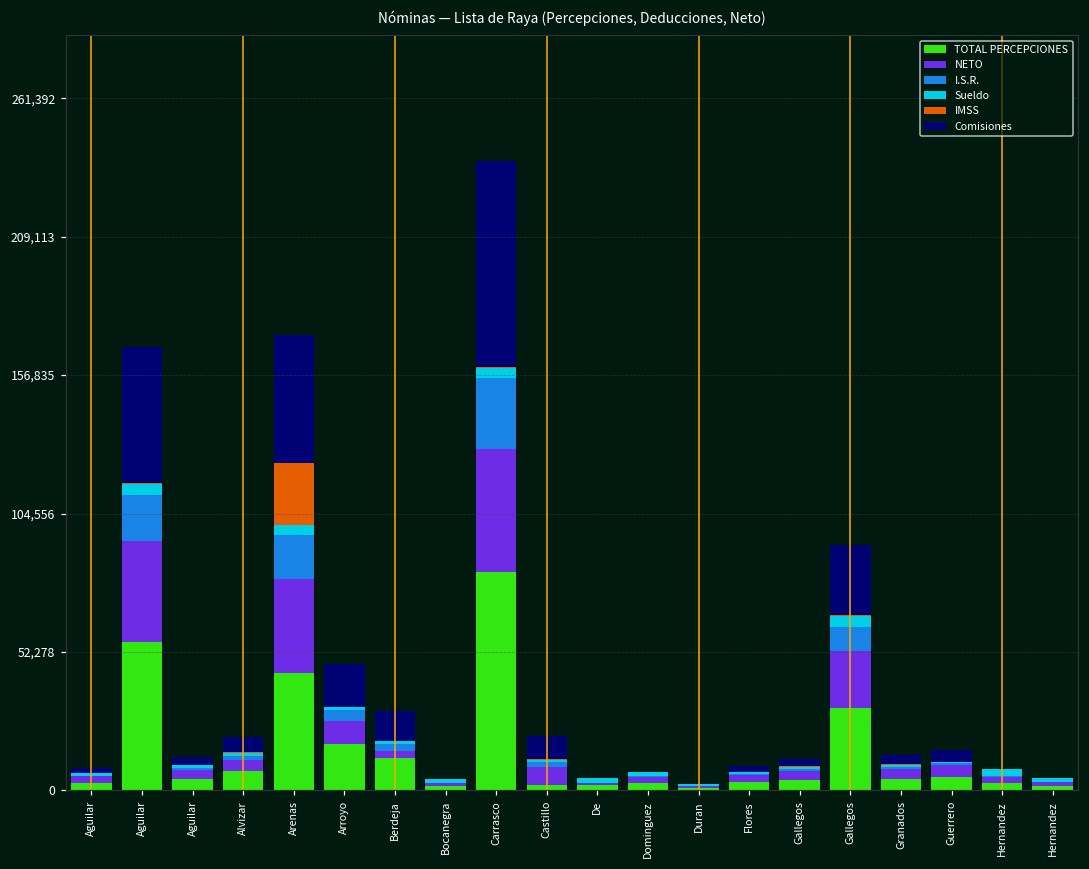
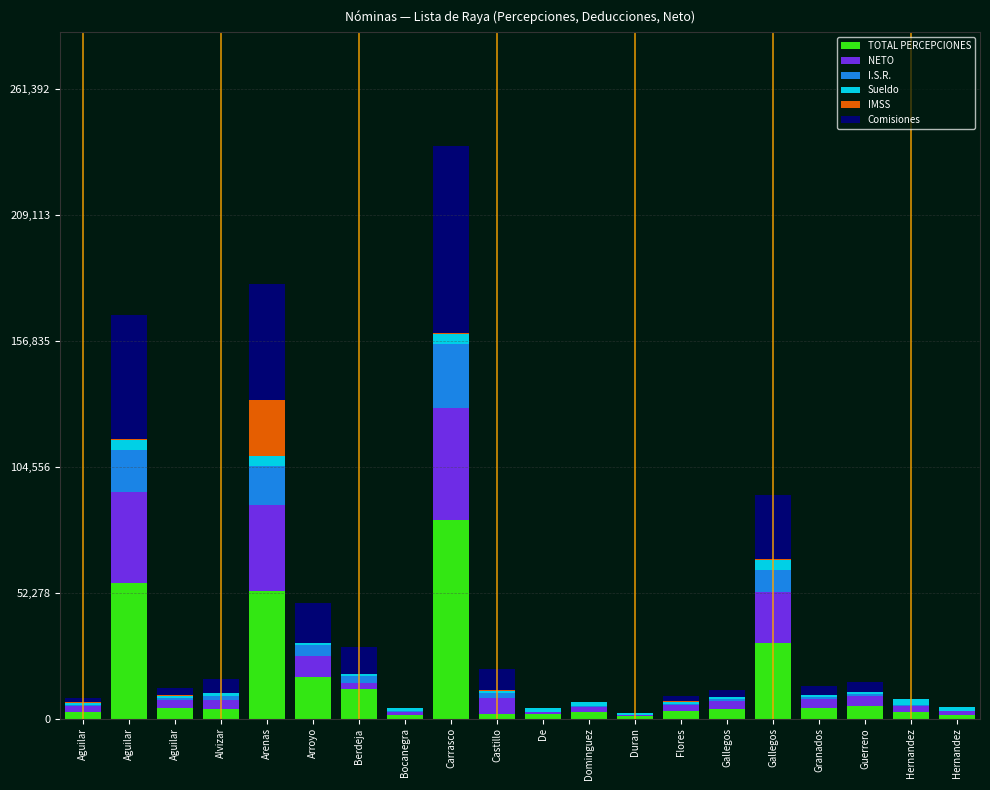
  {
    "TOTAL PERCEPCIONES": {
-     "Alvizar": "7,000",
-     "Arenas": "44,000",
+     "Alvizar": "4,000",
+     "Arenas": "53,000",
      "Arroyo": "17,000",
      "Berdeja": "12,000",
      "Bocanegra": "1,000",
      "Carrasco": "82,000",
      "Castillo": "2,000",
      "De": "2,000",
      "Dominguez": "3,000",
      "Flores": "3,000",
      "Granados": "4,000",
      "Guerrero": "5,000"
    },
    "NETO": {
      "Alvizar": "4,000",
      "Arenas": "36,000",
      "Arroyo": "9,000",
      "Berdeja": "2,000",
      "Bocanegra": "1,000",
      "Carrasco": "47,000",
      "Castillo": "7,000",
      "Dominguez": "2,000",
      "Flores": "3,000",
      "Granados": "4,000",
      "Guerrero": "4,000"
    },
    "I.S.R.": {
      "Alvizar": "1,000",
      "Arenas": "16,000",
      "Arroyo": "4,000",
      "Berdeja": "3,000",
      "Carrasco": "27,000",
      "Castillo": "2,000",
      "Duran": "0"
    },
    "Sueldo": {
      "Alvizar": "1,000",
      "Arenas": "4,000",
      "Bocanegra": "1,000",
      "Carrasco": "4,000",
      "De": "2,000",
      "Dominguez": "2,000"
    },
    "IMSS": {
      "Arenas": "23,000"
    },
    "Comisiones": {
      "Alvizar": "6,000",
      "Arenas": "48,000",
      "Arroyo": "16,000",
      "Berdeja": "11,000",
      "Bocanegra": "0",
      "Carrasco": "78,000",
      "Castillo": "9,000",
      "De": "0",
      "Dominguez": "0",
      "Duran": "0",
      "Flores": "2,000",
      "Granados": "3,000",
      "Guerrero": "4,000"
    }
  }
